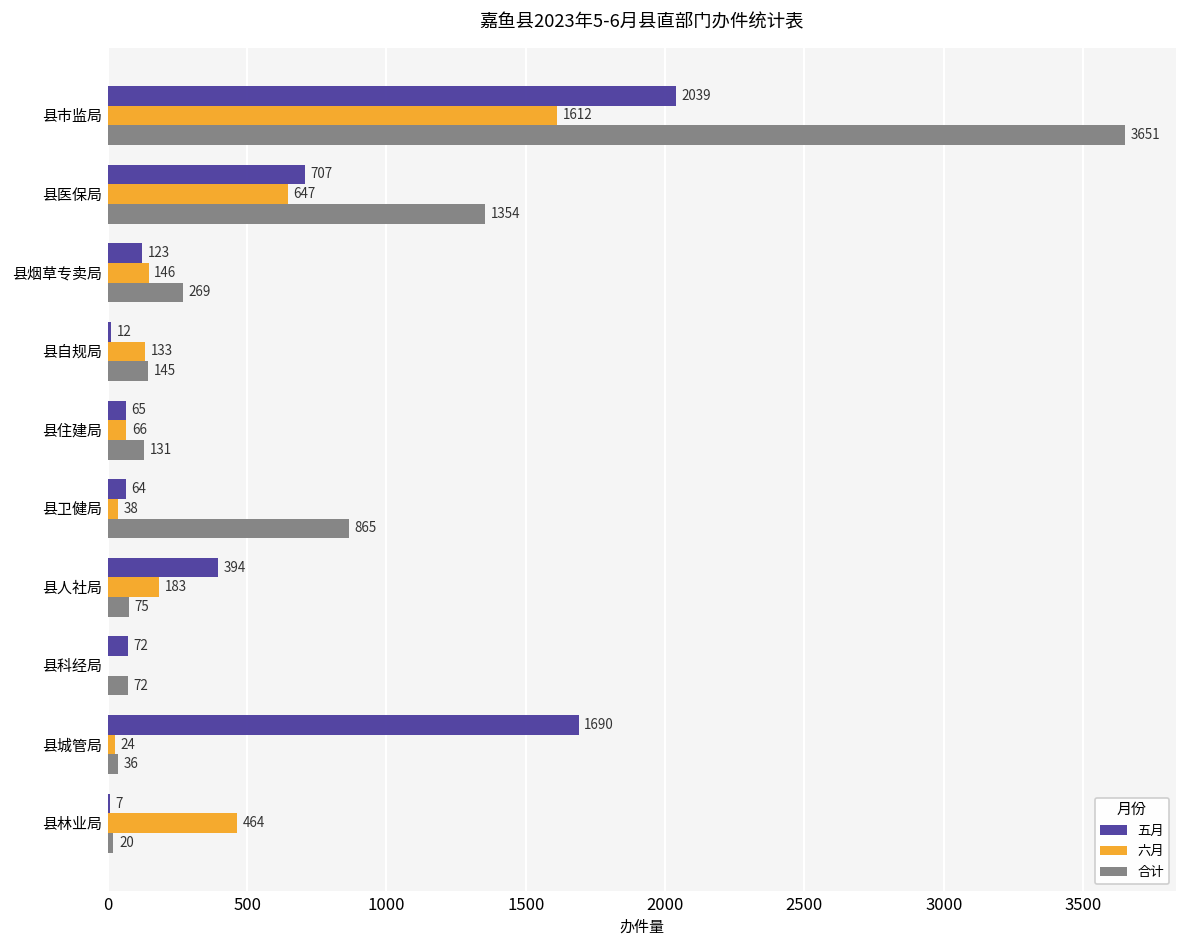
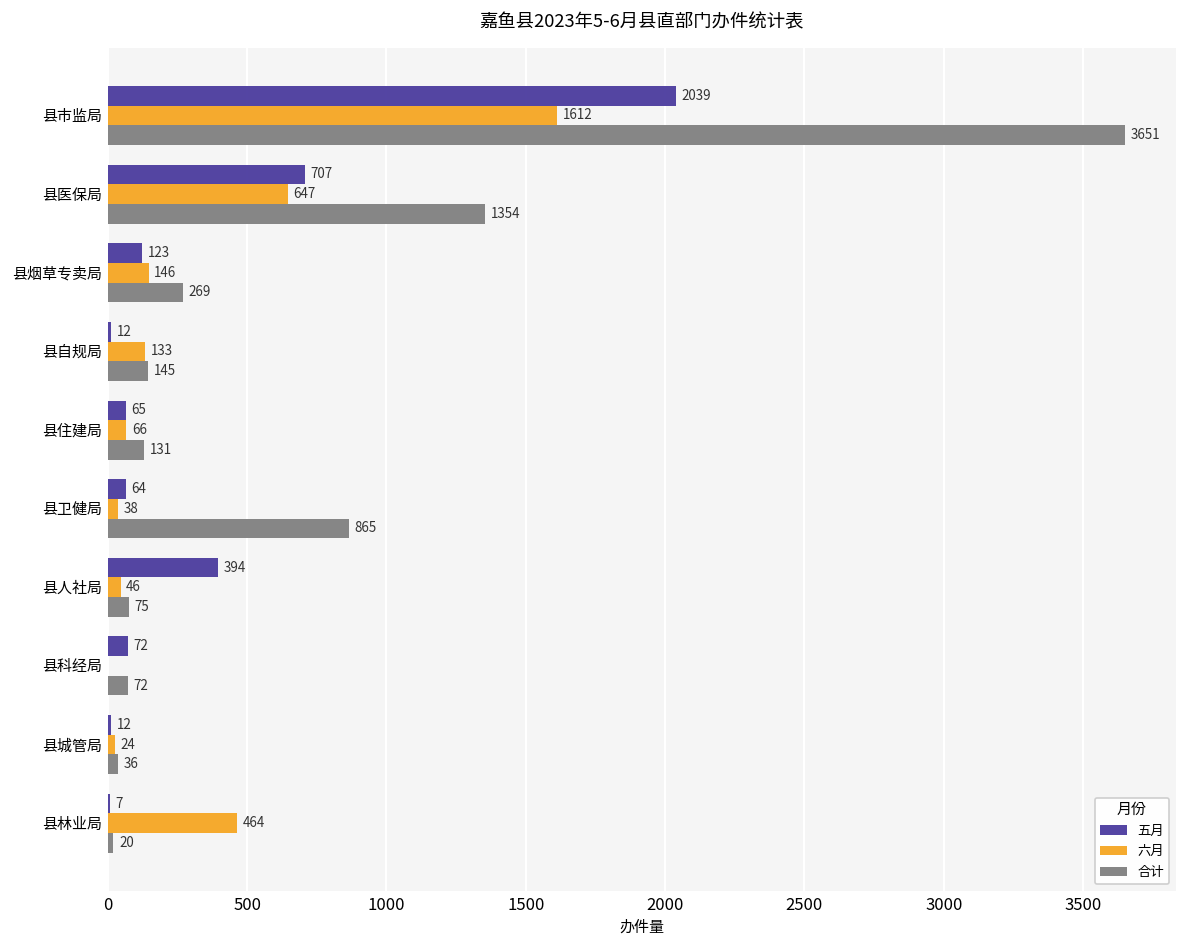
  {
    "五月": {
      "县市监局": 2039,
      "县医保局": 707,
      "县烟草专卖局": 123,
      "县自规局": 12,
      "县住建局": 65,
      "县卫健局": 64,
      "县人社局": 394,
      "县科经局": 72,
-     "县城管局": 1690,
+     "县城管局": 12,
      "县林业局": 7
    },
    "六月": {
      "县市监局": 1612,
      "县医保局": 647,
      "县烟草专卖局": 146,
      "县自规局": 133,
      "县住建局": 66,
      "县卫健局": 38,
-     "县人社局": 183,
+     "县人社局": 46,
      "县城管局": 24,
      "县林业局": 464
    },
    "合计": {
      "县市监局": 3651,
      "县医保局": 1354,
      "县烟草专卖局": 269,
      "县自规局": 145,
      "县住建局": 131,
      "县卫健局": 865,
      "县人社局": 75,
      "县科经局": 72,
      "县城管局": 36,
      "县林业局": 20
    }
  }
